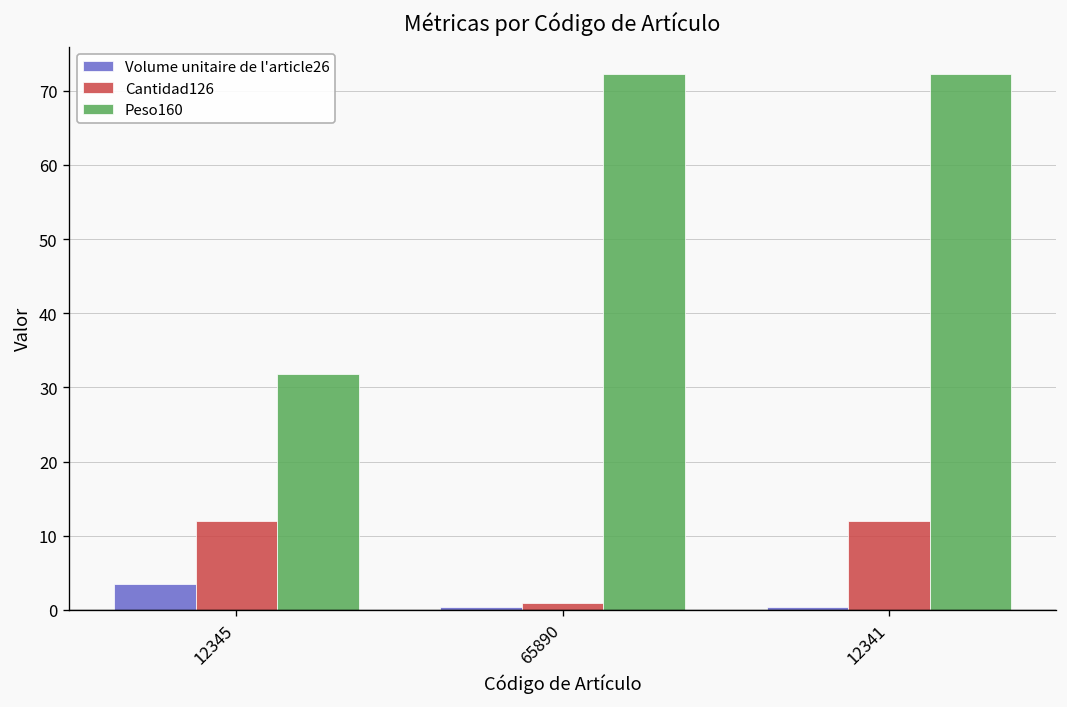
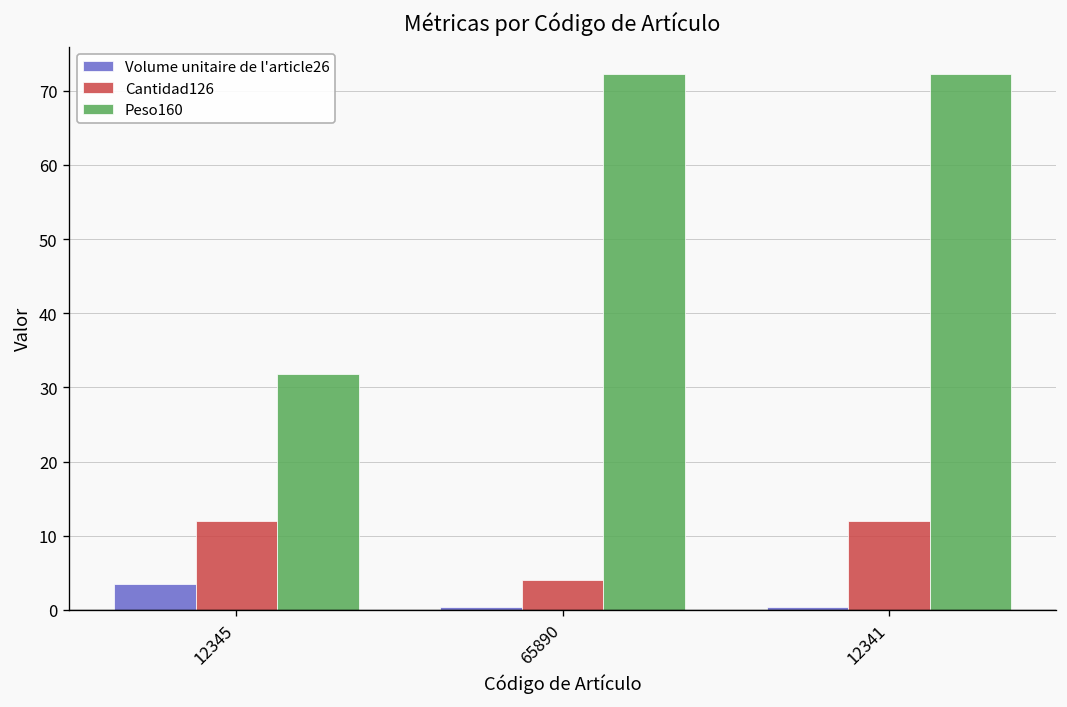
  {
    "Volume unitaire de l'article26": {
      "12345": 3
    },
    "Cantidad126": {
      "12345": 12,
-     "65890": 1,
+     "65890": 4,
      "12341": 12
    },
    "Peso160": {
      "12345": 32,
      "65890": 72,
      "12341": 72
    }
  }
